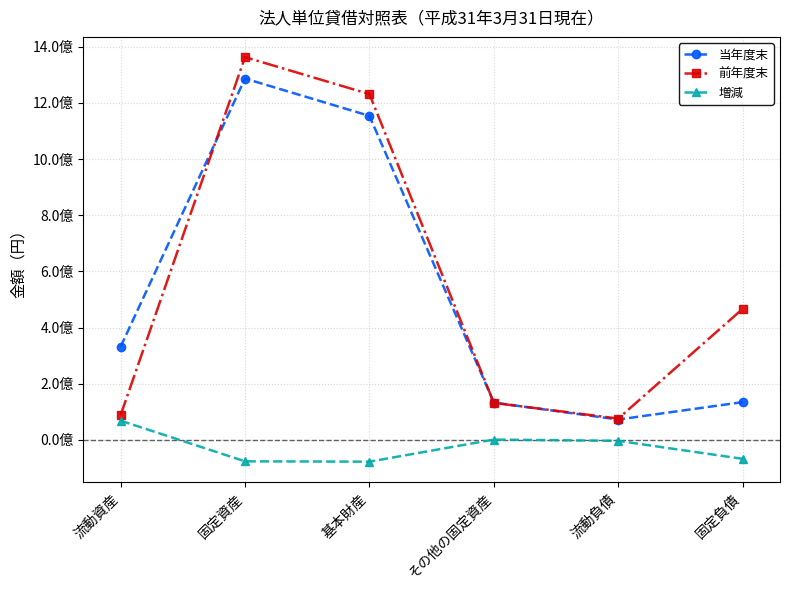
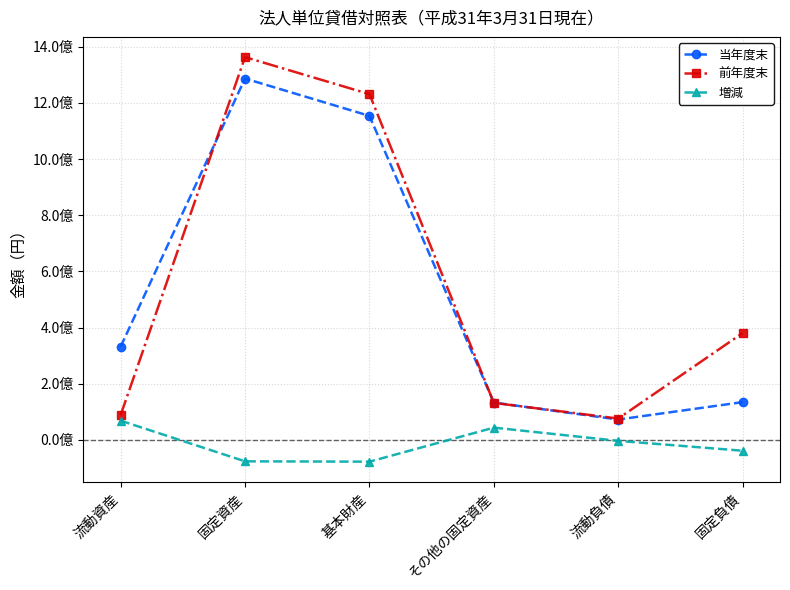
  {
    "当年度末": {
      "流動資産": "3.3億",
      "固定資産": "12.9億",
      "基本財産": "11.5億",
      "固定負債": "1.3億"
    },
    "前年度末": {
      "流動資産": "0.9億",
      "固定資産": "13.6億",
      "基本財産": "12.3億",
-     "固定負債": "4.7億"
+     "固定負債": "3.8億"
    },
    "増減": {
      "流動資産": "0.7億",
      "固定資産": "-0.8億",
      "基本財産": "-0.8億",
-     "その他の固定資産": "0.0億",
+     "その他の固定資産": "0.4億",
      "流動負債": "0.0億",
-     "固定負債": "-0.7億"
+     "固定負債": "-0.4億"
    }
  }
